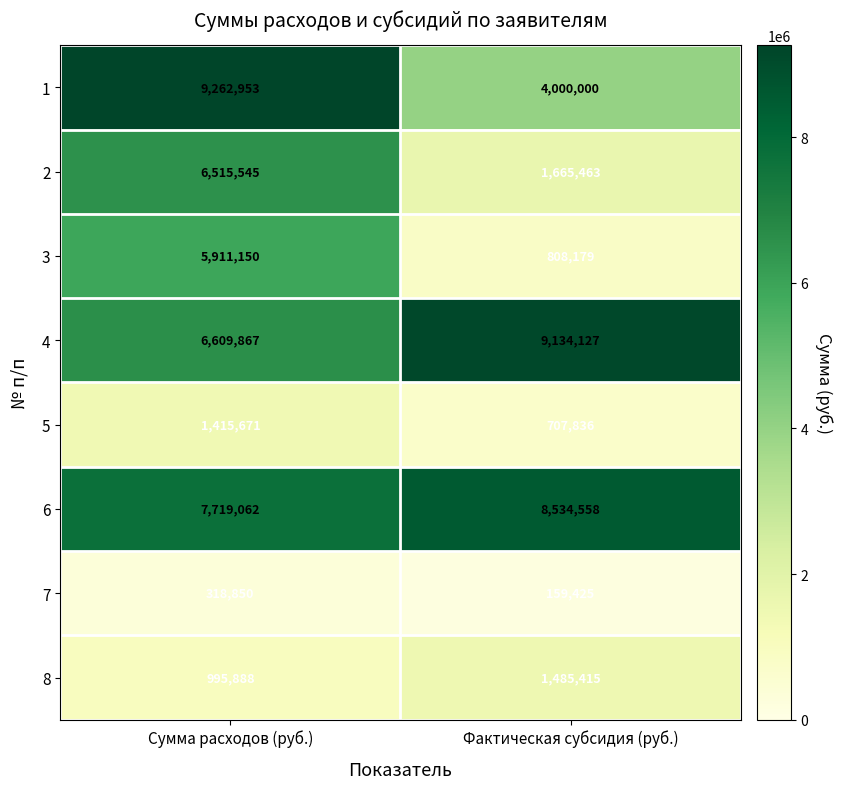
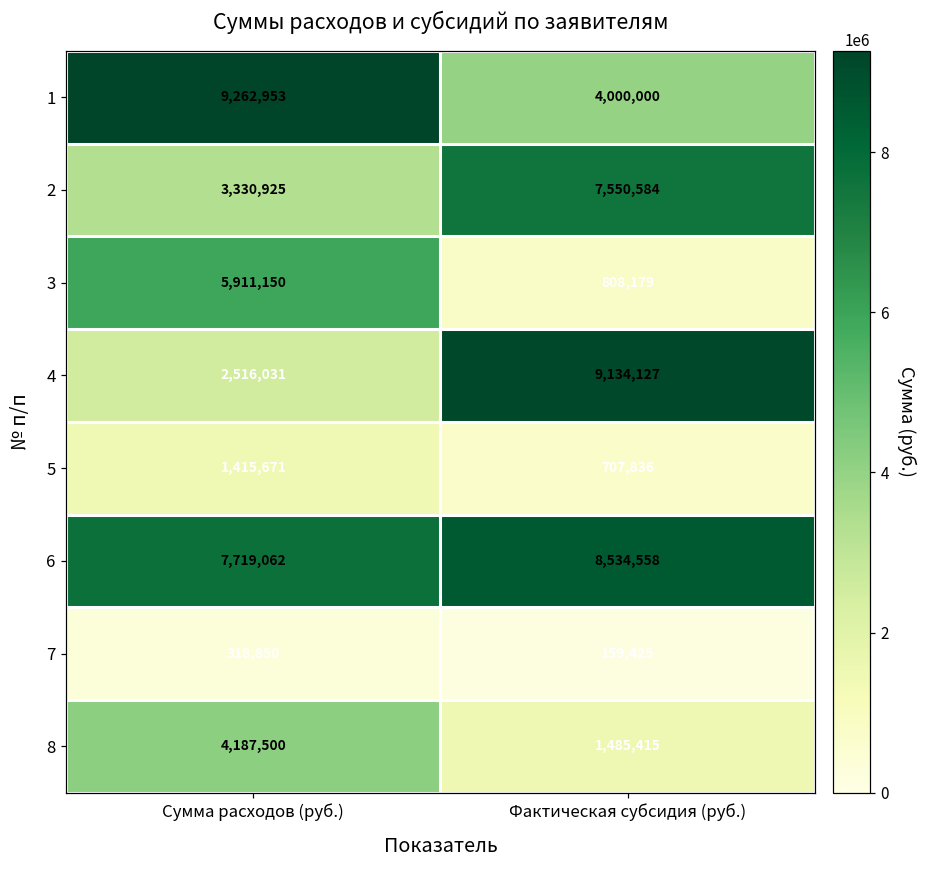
  {
    "1": {
      "Сумма расходов (руб.)": "9,262,953",
      "Фактическая субсидия (руб.)": "4,000,000"
    },
    "2": {
-     "Сумма расходов (руб.)": "6,515,545",
-     "Фактическая субсидия (руб.)": "1,665,463"
+     "Сумма расходов (руб.)": "3,330,925",
+     "Фактическая субсидия (руб.)": "7,550,584"
    },
    "3": {
      "Сумма расходов (руб.)": "5,911,150",
      "Фактическая субсидия (руб.)": "808,179"
    },
    "4": {
-     "Сумма расходов (руб.)": "6,609,867",
+     "Сумма расходов (руб.)": "2,516,031",
      "Фактическая субсидия (руб.)": "9,134,127"
    },
    "5": {
      "Сумма расходов (руб.)": "1,415,671",
      "Фактическая субсидия (руб.)": "707,836"
    },
    "6": {
      "Сумма расходов (руб.)": "7,719,062",
      "Фактическая субсидия (руб.)": "8,534,558"
    },
    "8": {
-     "Сумма расходов (руб.)": "995,888",
+     "Сумма расходов (руб.)": "4,187,500",
      "Фактическая субсидия (руб.)": "1,485,415"
    }
  }
